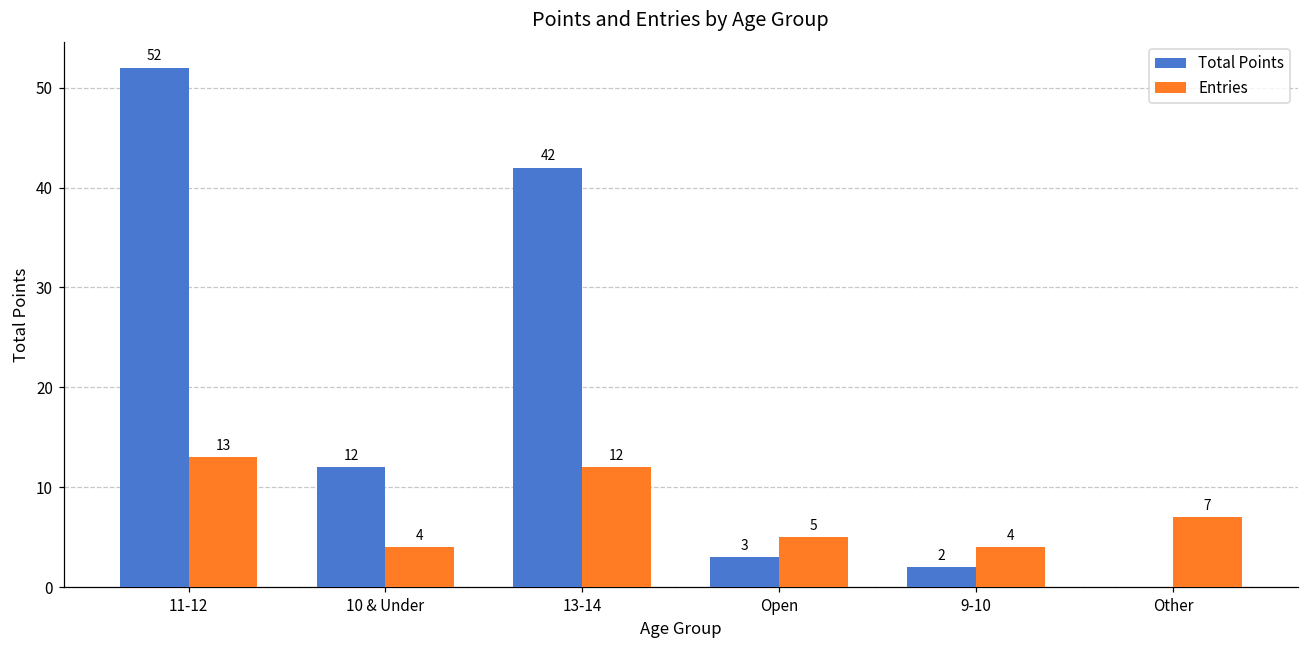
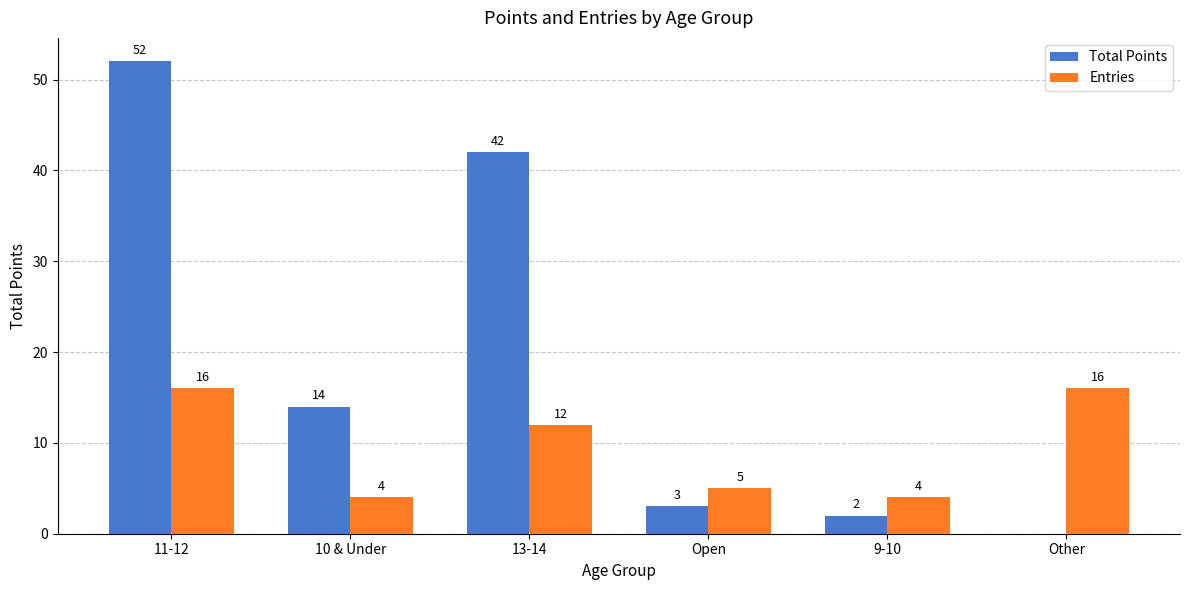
  {
    "Total Points": {
      "11-12": 52,
-     "10 & Under": 12,
+     "10 & Under": 14,
      "13-14": 42,
      "Open": 3,
      "9-10": 2
    },
    "Entries": {
-     "11-12": 13,
+     "11-12": 16,
      "10 & Under": 4,
      "13-14": 12,
      "Open": 5,
      "9-10": 4,
-     "Other": 7
+     "Other": 16
    }
  }
